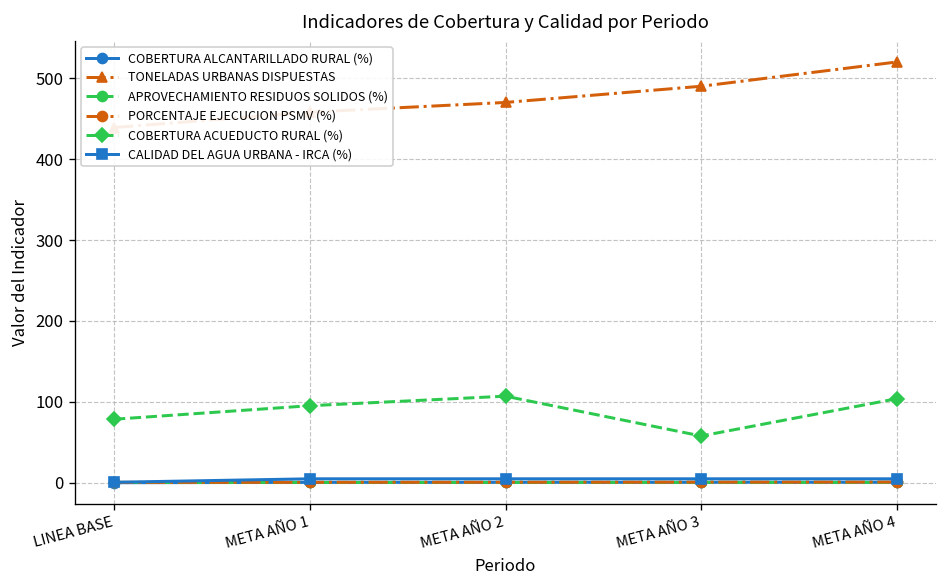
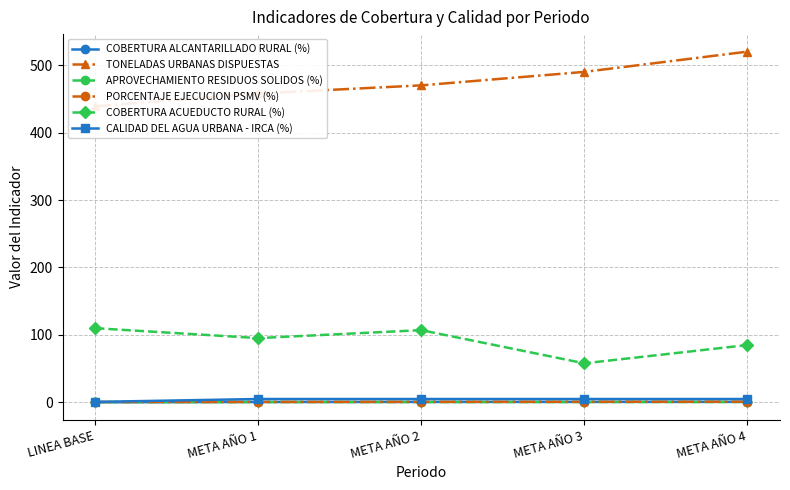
  {
    "COBERTURA ACUEDUCTO RURAL (%)": {
-     "LINEA BASE": 80,
+     "LINEA BASE": 110,
      "META AÑO 1": 100,
      "META AÑO 2": 110,
      "META AÑO 3": 60,
-     "META AÑO 4": 100
+     "META AÑO 4": 90
    },
    "CALIDAD DEL AGUA URBANA - IRCA (%)": {
      "META AÑO 1": 10,
      "META AÑO 2": 10,
      "META AÑO 3": 10,
      "META AÑO 4": 10
    }
  }
